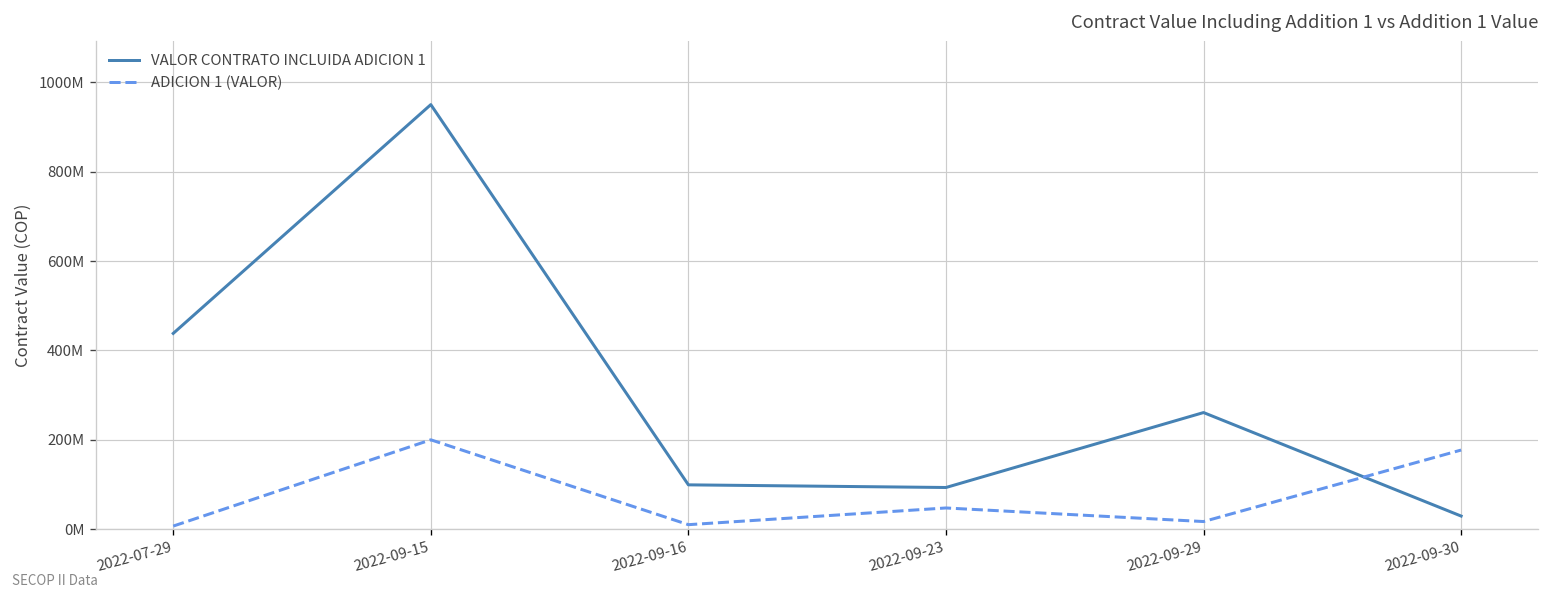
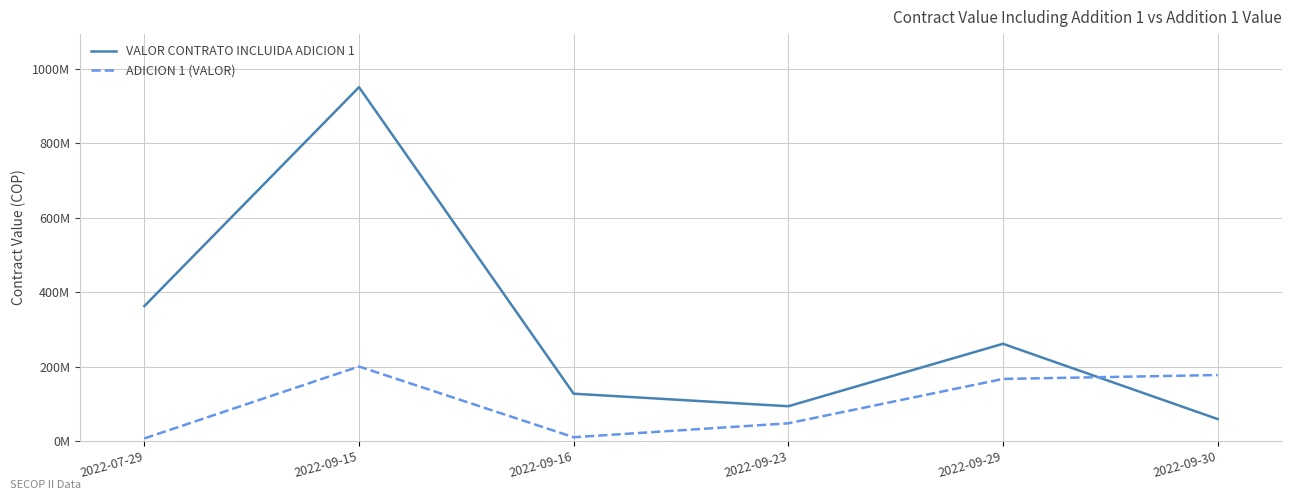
  {
    "VALOR CONTRATO INCLUIDA ADICION 1": {
-     "2022-07-29": 440000000,
+     "2022-07-29": 360000000,
      "2022-09-15": 950000000,
-     "2022-09-16": 100000000,
+     "2022-09-16": 130000000,
      "2022-09-23": 90000000,
      "2022-09-29": 260000000,
-     "2022-09-30": 30000000
+     "2022-09-30": 60000000
    },
    "ADICION 1 (VALOR)": {
      "2022-07-29": 10000000,
      "2022-09-15": 200000000,
      "2022-09-16": 10000000,
      "2022-09-23": 50000000,
-     "2022-09-29": 20000000,
+     "2022-09-29": 170000000,
      "2022-09-30": 180000000
    }
  }
